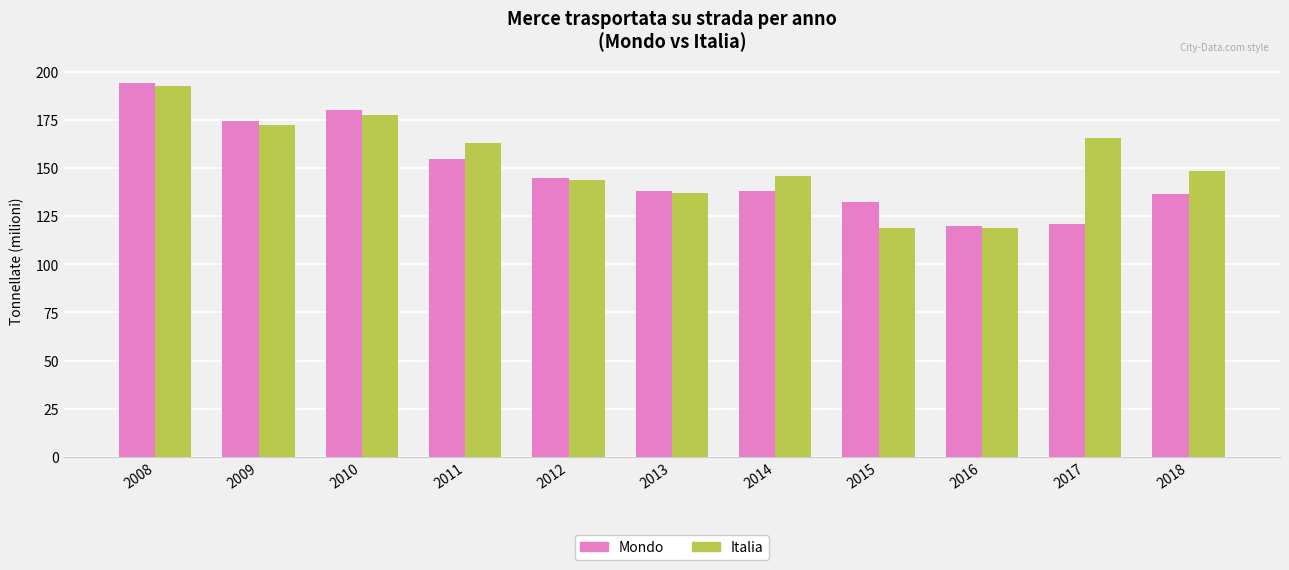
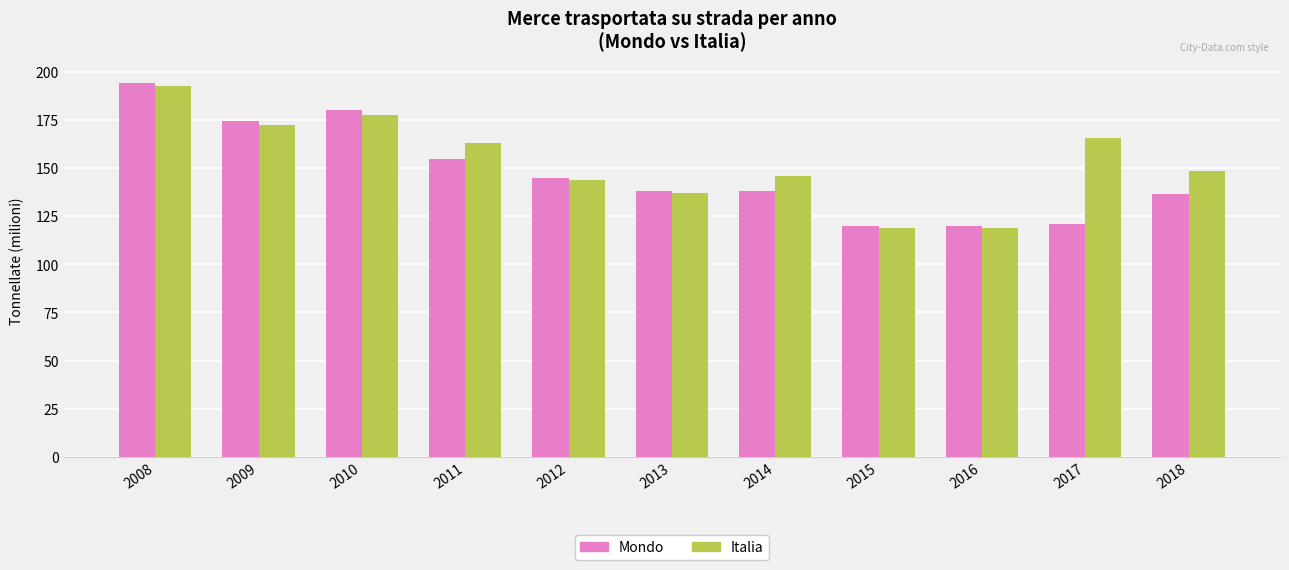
  {
    "Mondo": {
      "2008": 194,
      "2009": 174,
      "2010": 180,
      "2011": 155,
      "2012": 145,
      "2013": 138,
      "2014": 138,
-     "2015": 132,
+     "2015": 120,
      "2016": 120,
      "2017": 121,
      "2018": 137
    },
    "Italia": {
      "2008": 192,
      "2009": 172,
      "2010": 178,
      "2011": 163,
      "2012": 144,
      "2013": 137,
      "2014": 146,
      "2015": 119,
      "2016": 119,
      "2017": 166,
      "2018": 149
    }
  }
